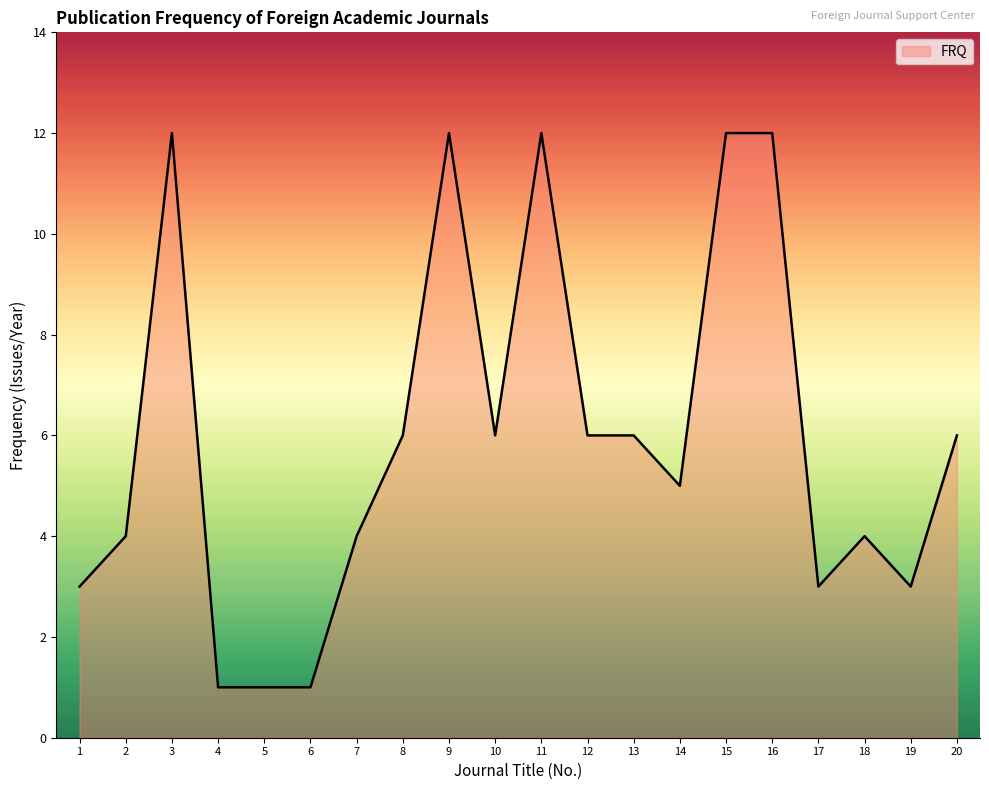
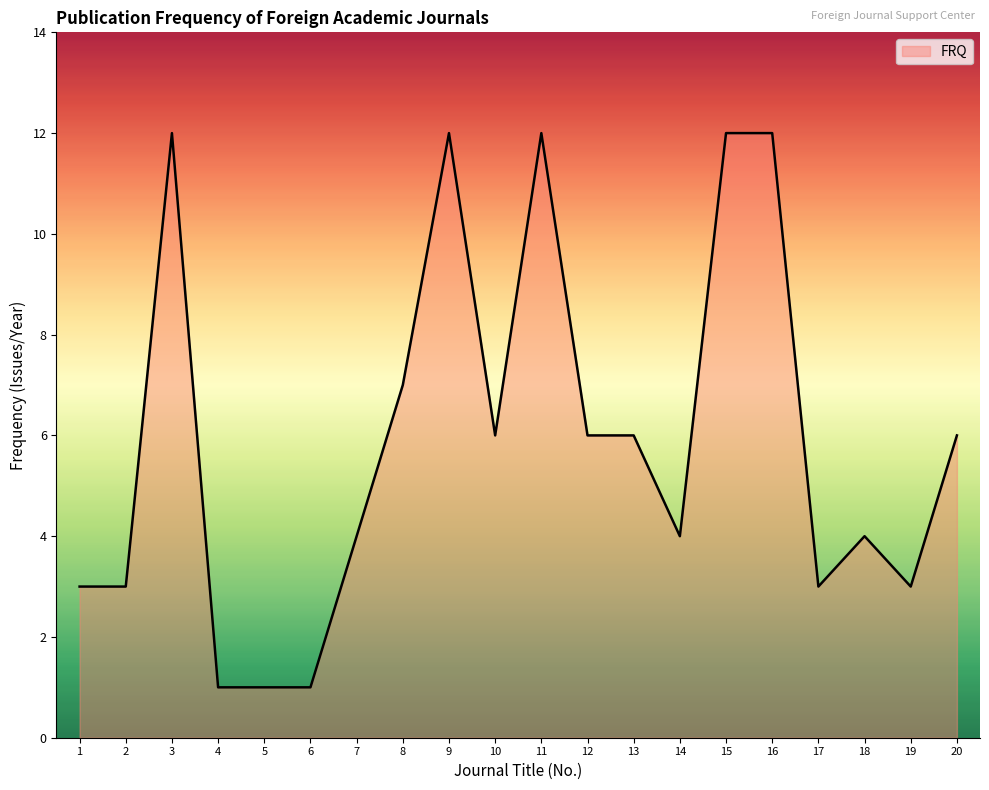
  {
    "1": 3,
-   "2": 4,
+   "2": 3,
    "3": 12,
    "4": 1,
    "5": 1,
    "6": 1,
    "7": 4,
-   "8": 6,
+   "8": 7,
    "9": 12,
    "10": 6,
    "11": 12,
    "12": 6,
    "13": 6,
-   "14": 5,
+   "14": 4,
    "15": 12,
    "16": 12,
    "17": 3,
    "18": 4,
    "19": 3,
    "20": 6
  }
